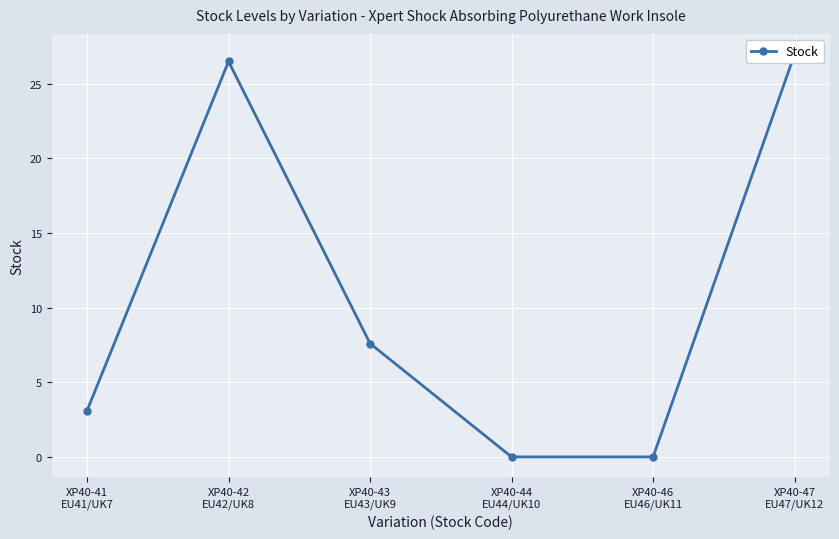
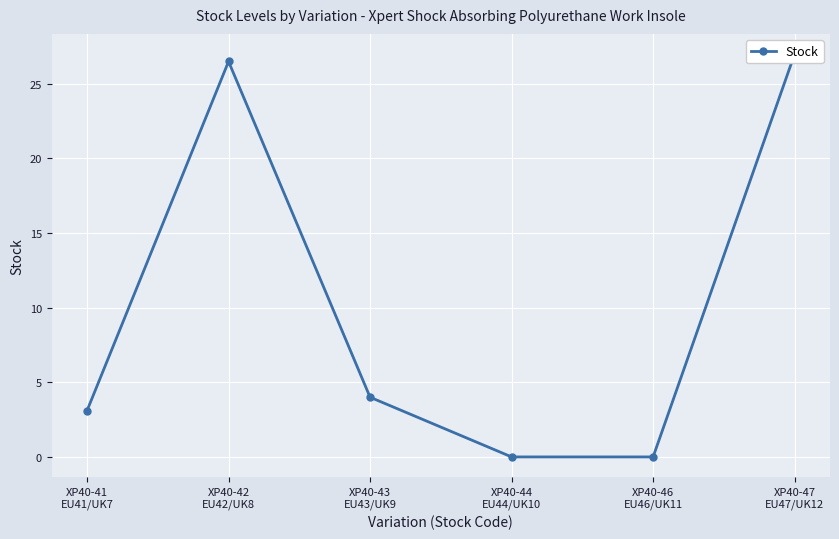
  {
    "XP40-41 EU41/UK7": 3.1,
    "XP40-42 EU42/UK8": 26.5,
-   "XP40-43 EU43/UK9": 7.6,
+   "XP40-43 EU43/UK9": 4.0,
    "XP40-44 EU44/UK10": 0.0,
    "XP40-46 EU46/UK11": 0.0
  }
